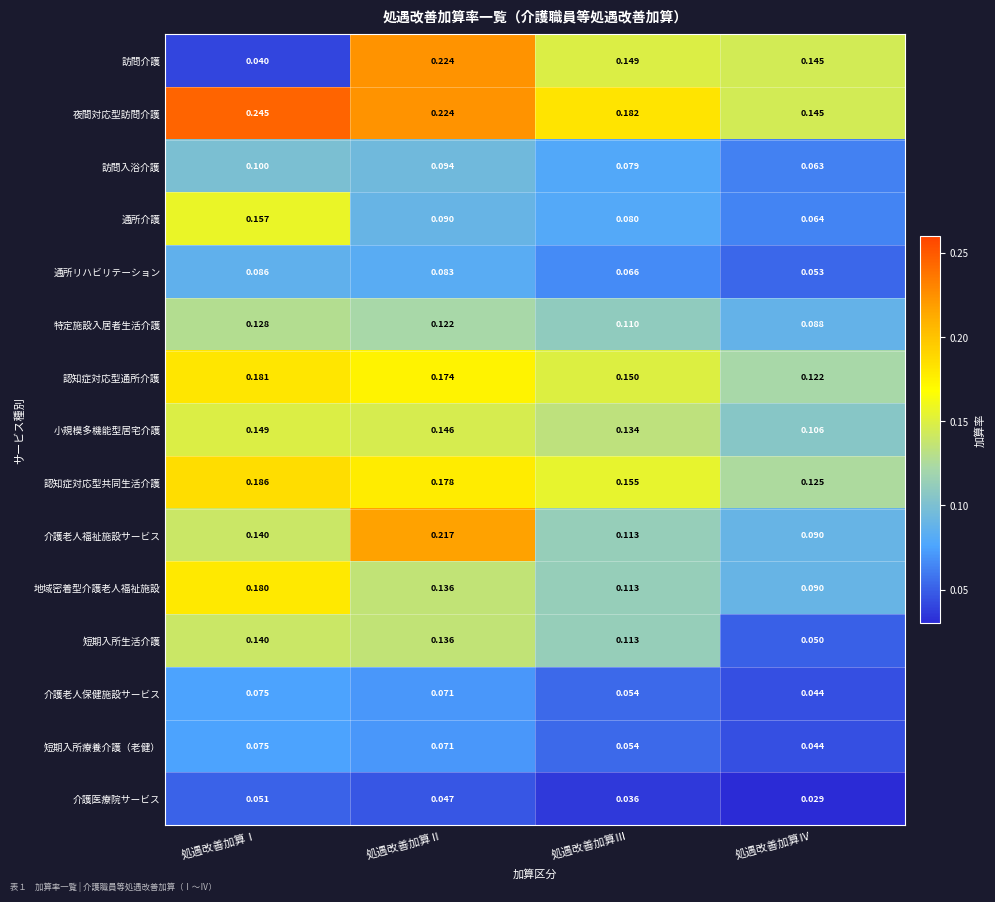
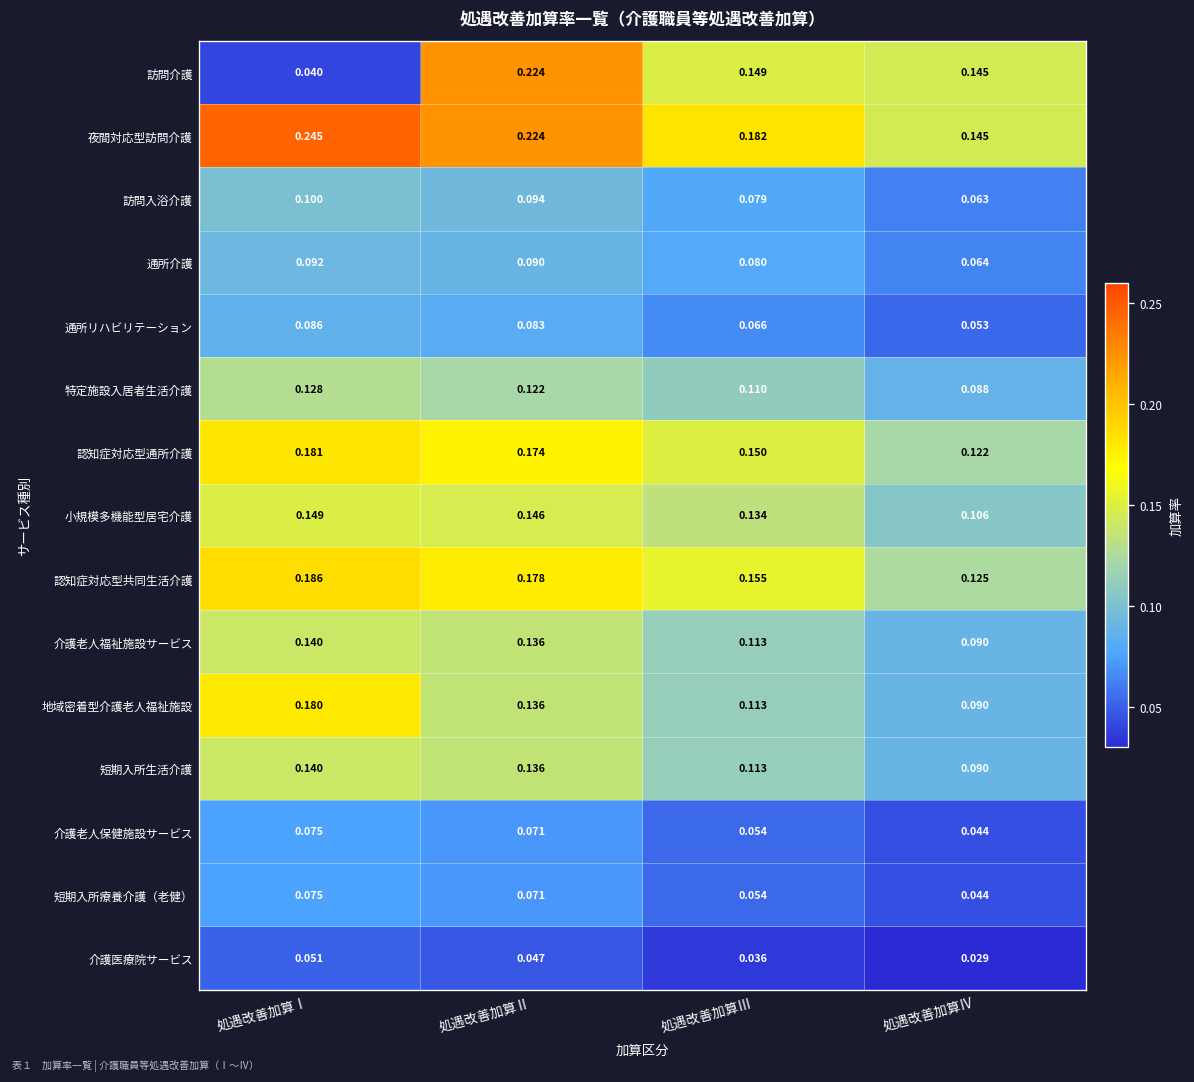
  {
    "訪問介護": {
      "処遇改善加算Ⅰ": 0.040,
      "処遇改善加算Ⅱ": 0.224,
      "処遇改善加算Ⅲ": 0.149,
      "処遇改善加算Ⅳ": 0.145
    },
    "夜間対応型訪問介護": {
      "処遇改善加算Ⅰ": 0.245,
      "処遇改善加算Ⅱ": 0.224,
      "処遇改善加算Ⅲ": 0.182,
      "処遇改善加算Ⅳ": 0.145
    },
    "訪問入浴介護": {
      "処遇改善加算Ⅰ": 0.100,
      "処遇改善加算Ⅱ": 0.094,
      "処遇改善加算Ⅲ": 0.079,
      "処遇改善加算Ⅳ": 0.063
    },
    "通所介護": {
-     "処遇改善加算Ⅰ": 0.157,
+     "処遇改善加算Ⅰ": 0.092,
      "処遇改善加算Ⅱ": 0.090,
      "処遇改善加算Ⅲ": 0.080,
      "処遇改善加算Ⅳ": 0.064
    },
    "通所リハビリテーション": {
      "処遇改善加算Ⅰ": 0.086,
      "処遇改善加算Ⅱ": 0.083,
      "処遇改善加算Ⅲ": 0.066,
      "処遇改善加算Ⅳ": 0.053
    },
    "特定施設入居者生活介護": {
      "処遇改善加算Ⅰ": 0.128,
      "処遇改善加算Ⅱ": 0.122,
      "処遇改善加算Ⅲ": 0.110,
      "処遇改善加算Ⅳ": 0.088
    },
    "認知症対応型通所介護": {
      "処遇改善加算Ⅰ": 0.181,
      "処遇改善加算Ⅱ": 0.174,
      "処遇改善加算Ⅲ": 0.150,
      "処遇改善加算Ⅳ": 0.122
    },
    "小規模多機能型居宅介護": {
      "処遇改善加算Ⅰ": 0.149,
      "処遇改善加算Ⅱ": 0.146,
      "処遇改善加算Ⅲ": 0.134,
      "処遇改善加算Ⅳ": 0.106
    },
    "認知症対応型共同生活介護": {
      "処遇改善加算Ⅰ": 0.186,
      "処遇改善加算Ⅱ": 0.178,
      "処遇改善加算Ⅲ": 0.155,
      "処遇改善加算Ⅳ": 0.125
    },
    "介護老人福祉施設サービス": {
      "処遇改善加算Ⅰ": 0.140,
-     "処遇改善加算Ⅱ": 0.217,
+     "処遇改善加算Ⅱ": 0.136,
      "処遇改善加算Ⅲ": 0.113,
      "処遇改善加算Ⅳ": 0.090
    },
    "地域密着型介護老人福祉施設": {
      "処遇改善加算Ⅰ": 0.180,
      "処遇改善加算Ⅱ": 0.136,
      "処遇改善加算Ⅲ": 0.113,
      "処遇改善加算Ⅳ": 0.090
    },
    "短期入所生活介護": {
      "処遇改善加算Ⅰ": 0.140,
      "処遇改善加算Ⅱ": 0.136,
      "処遇改善加算Ⅲ": 0.113,
-     "処遇改善加算Ⅳ": 0.050
+     "処遇改善加算Ⅳ": 0.090
    },
    "介護老人保健施設サービス": {
      "処遇改善加算Ⅰ": 0.075,
      "処遇改善加算Ⅱ": 0.071,
      "処遇改善加算Ⅲ": 0.054,
      "処遇改善加算Ⅳ": 0.044
    },
    "短期入所療養介護（老健）": {
      "処遇改善加算Ⅰ": 0.075,
      "処遇改善加算Ⅱ": 0.071,
      "処遇改善加算Ⅲ": 0.054,
      "処遇改善加算Ⅳ": 0.044
    },
    "介護医療院サービス": {
      "処遇改善加算Ⅰ": 0.051,
      "処遇改善加算Ⅱ": 0.047,
      "処遇改善加算Ⅲ": 0.036,
      "処遇改善加算Ⅳ": 0.029
    }
  }
